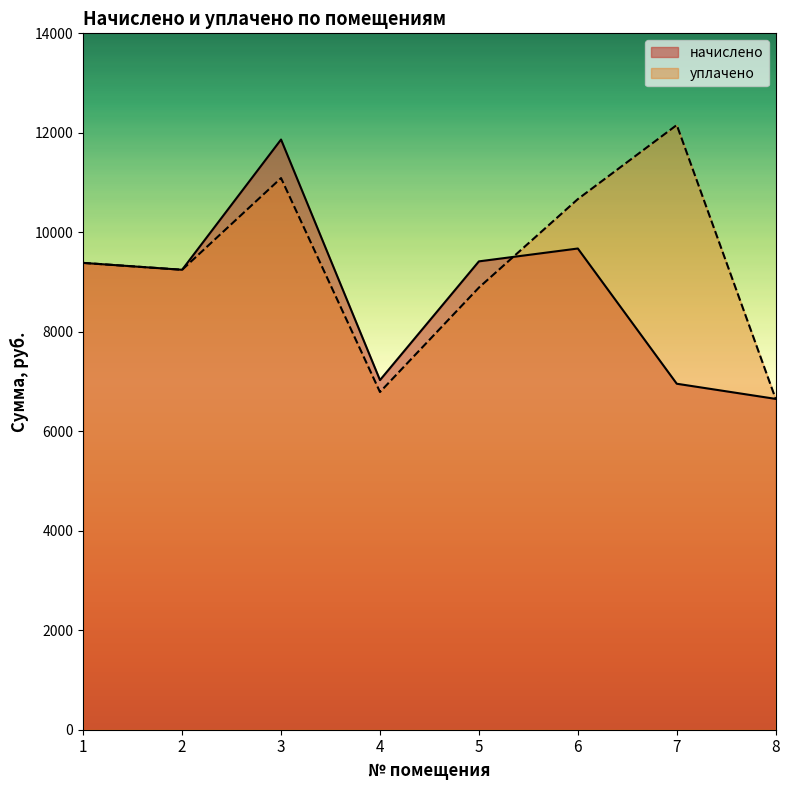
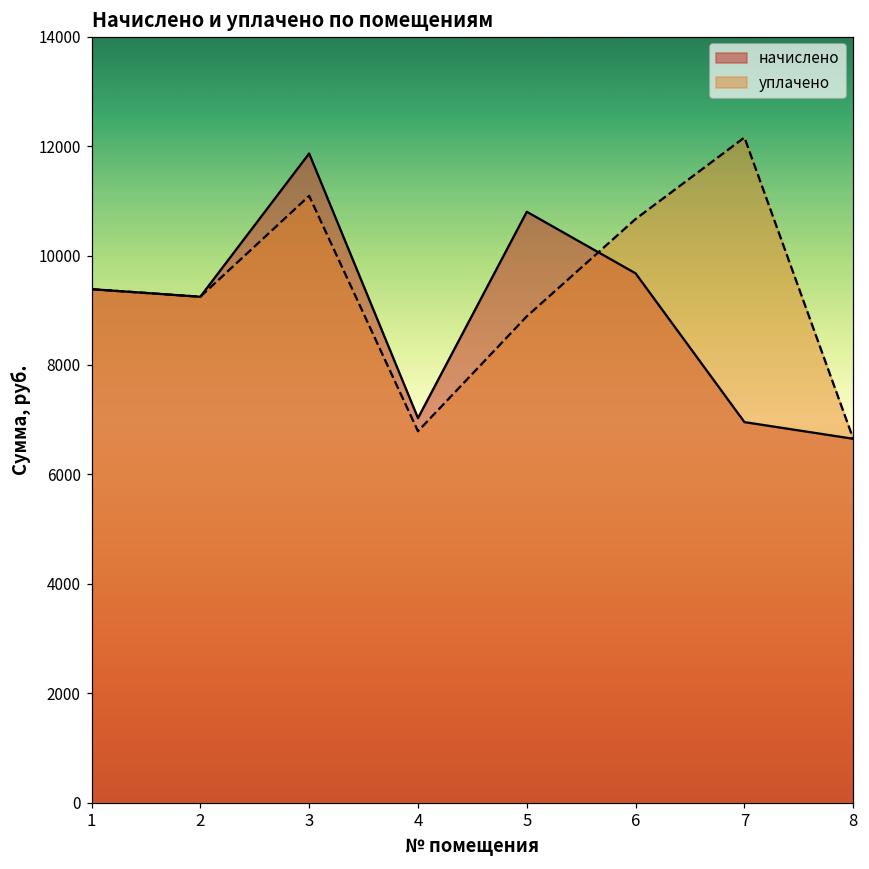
  {
    "начислено": {
      "3": 11900,
      "4": 7000,
-     "5": 9400,
+     "5": 10800,
      "6": 9700,
      "7": 7000
    },
    "уплачено": {
      "3": 11100,
      "4": 6800,
      "5": 8900,
      "6": 10700,
      "7": 12200
    }
  }
